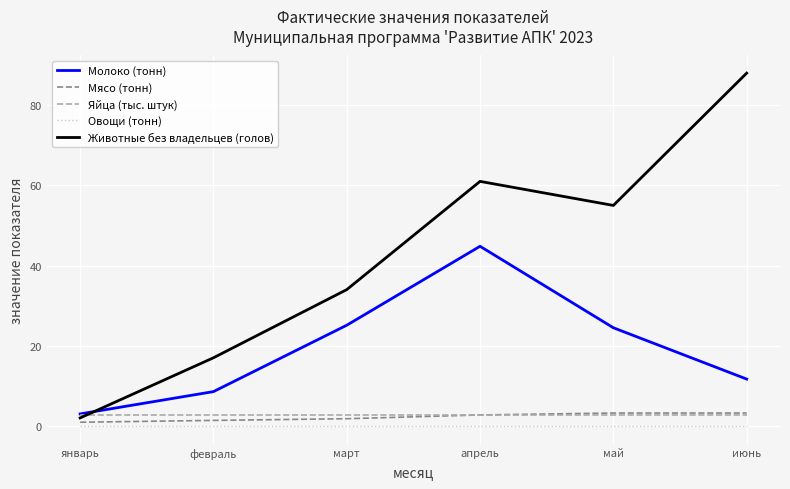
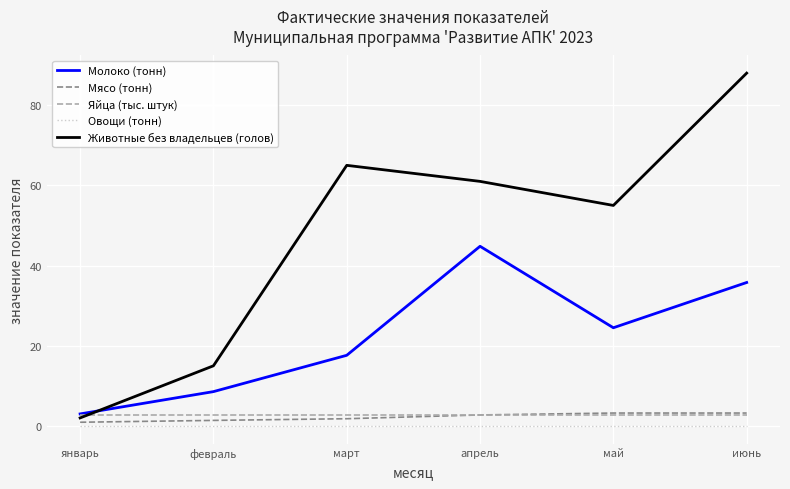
  {
    "Молоко (тонн)": {
      "февраль": 9,
-     "март": 25,
+     "март": 18,
      "апрель": 45,
      "май": 24,
-     "июнь": 12
+     "июнь": 36
    },
    "Животные без владельцев (голов)": {
      "январь": 2,
-     "февраль": 17,
-     "март": 34,
+     "февраль": 15,
+     "март": 65,
      "апрель": 61,
      "май": 55,
      "июнь": 88
    }
  }
